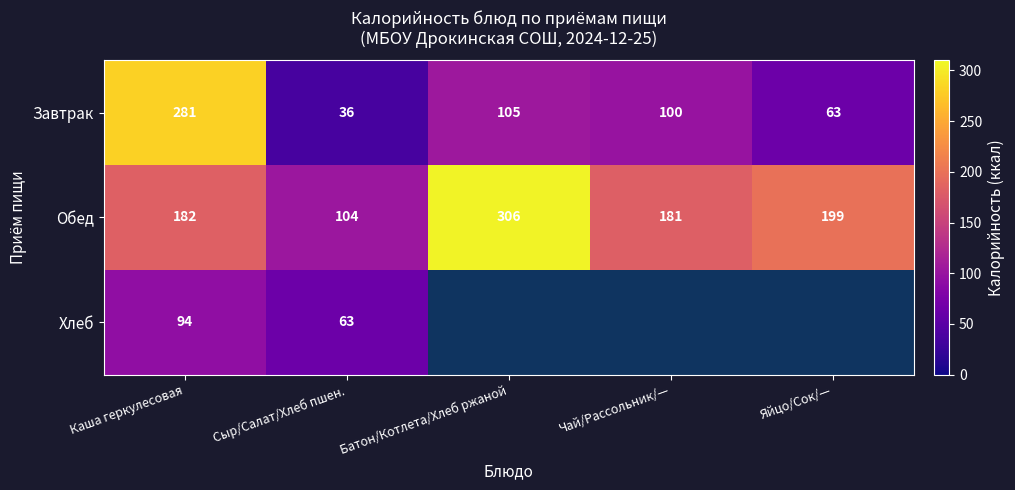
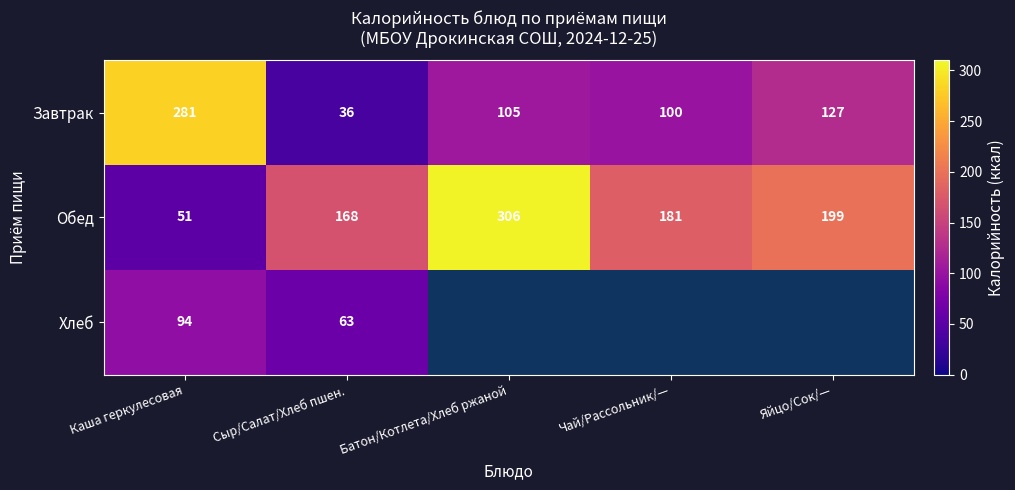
  {
    "Завтрак": {
      "Каша геркулесовая": 281,
      "Сыр/Салат/Хлеб пшен.": 36,
      "Батон/Котлета/Хлеб ржаной": 105,
      "Чай/Рассольник/—": 100,
-     "Яйцо/Сок/—": 63
+     "Яйцо/Сок/—": 127
    },
    "Обед": {
-     "Каша геркулесовая": 182,
-     "Сыр/Салат/Хлеб пшен.": 104,
+     "Каша геркулесовая": 51,
+     "Сыр/Салат/Хлеб пшен.": 168,
      "Батон/Котлета/Хлеб ржаной": 306,
      "Чай/Рассольник/—": 181,
      "Яйцо/Сок/—": 199
    },
    "Хлеб": {
      "Каша геркулесовая": 94,
      "Сыр/Салат/Хлеб пшен.": 63
    }
  }
